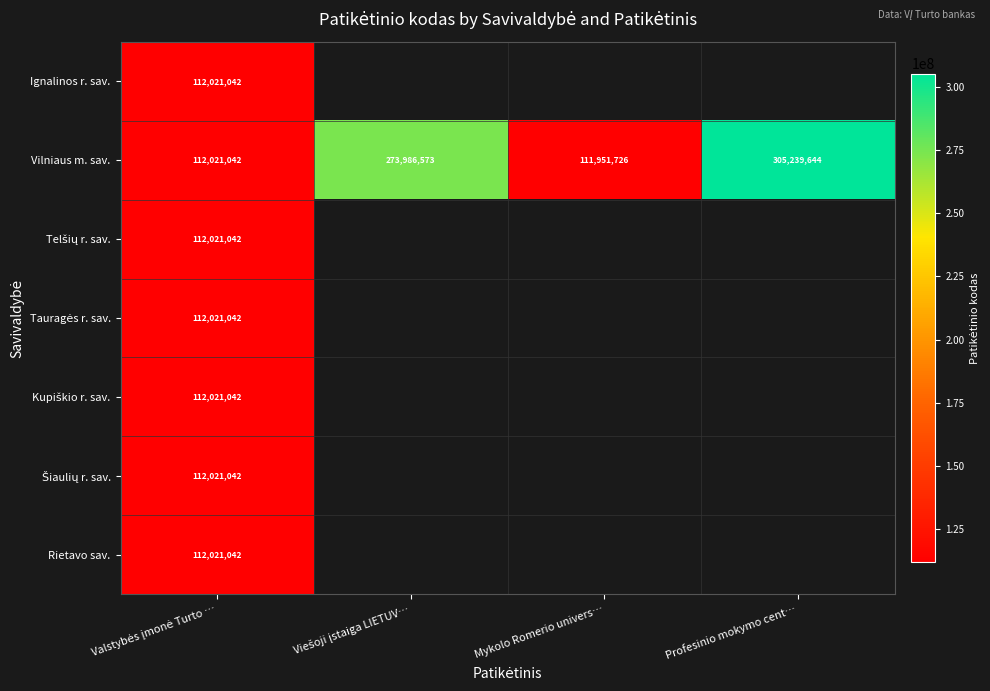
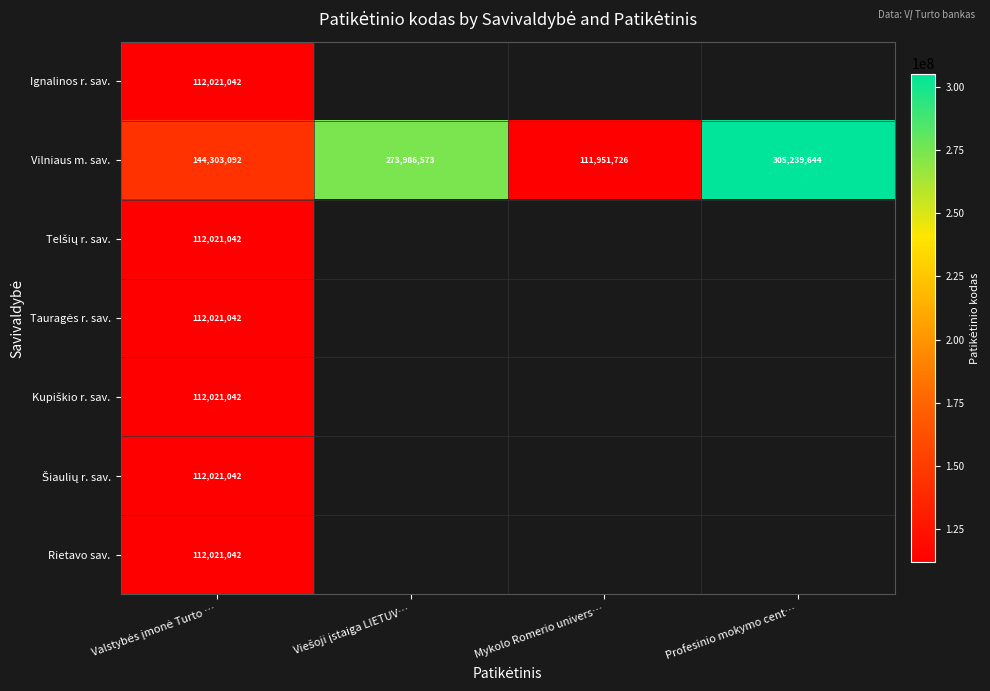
  {
    "Ignalinos r. sav.": {
      "Valstybės įmonė Turto …": "112,021,042"
    },
    "Vilniaus m. sav.": {
-     "Valstybės įmonė Turto …": "112,021,042",
+     "Valstybės įmonė Turto …": "144,303,092",
      "Viešoji įstaiga LIETUV…": "273,986,573",
      "Mykolo Romerio univers…": "111,951,726",
      "Profesinio mokymo cent…": "305,239,644"
    },
    "Telšių r. sav.": {
      "Valstybės įmonė Turto …": "112,021,042"
    },
    "Tauragės r. sav.": {
      "Valstybės įmonė Turto …": "112,021,042"
    },
    "Kupiškio r. sav.": {
      "Valstybės įmonė Turto …": "112,021,042"
    },
    "Šiaulių r. sav.": {
      "Valstybės įmonė Turto …": "112,021,042"
    },
    "Rietavo sav.": {
      "Valstybės įmonė Turto …": "112,021,042"
    }
  }
